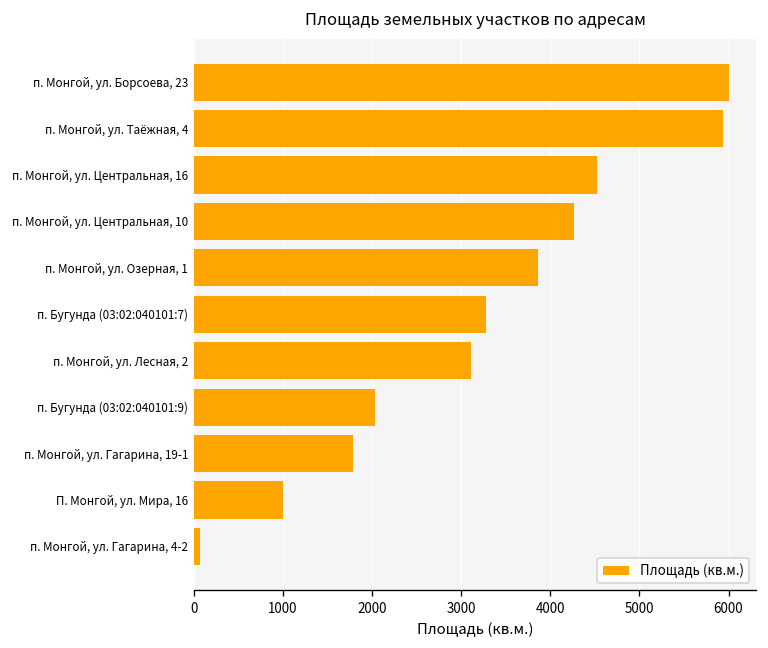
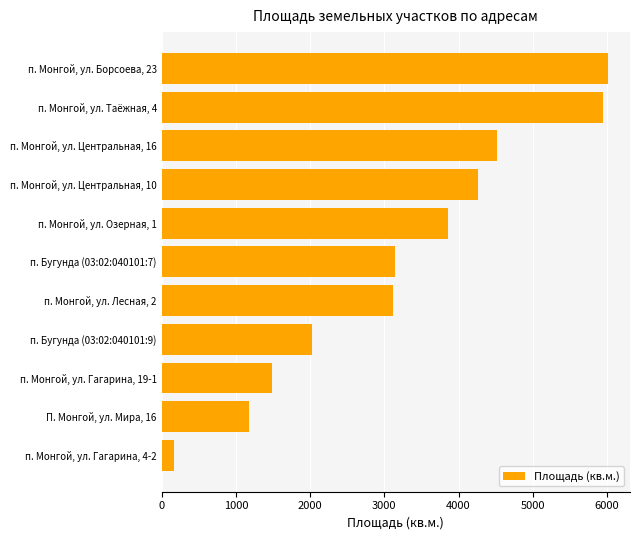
  {
    "п. Монгой, ул. Борсоева, 23": 6000,
    "п. Монгой, ул. Таёжная, 4": 5900,
    "п. Монгой, ул. Центральная, 16": 4500,
    "п. Монгой, ул. Центральная, 10": 4300,
    "п. Монгой, ул. Озерная, 1": 3900,
-   "п. Бугунда (03:02:040101:7)": 3300,
+   "п. Бугунда (03:02:040101:7)": 3200,
    "п. Монгой, ул. Лесная, 2": 3100,
    "п. Бугунда (03:02:040101:9)": 2000,
-   "п. Монгой, ул. Гагарина, 19-1": 1800,
-   "П. Монгой, ул. Мира, 16": 1000,
-   "п. Монгой, ул. Гагарина, 4-2": 100
+   "п. Монгой, ул. Гагарина, 19-1": 1500,
+   "П. Монгой, ул. Мира, 16": 1200,
+   "п. Монгой, ул. Гагарина, 4-2": 200
  }
